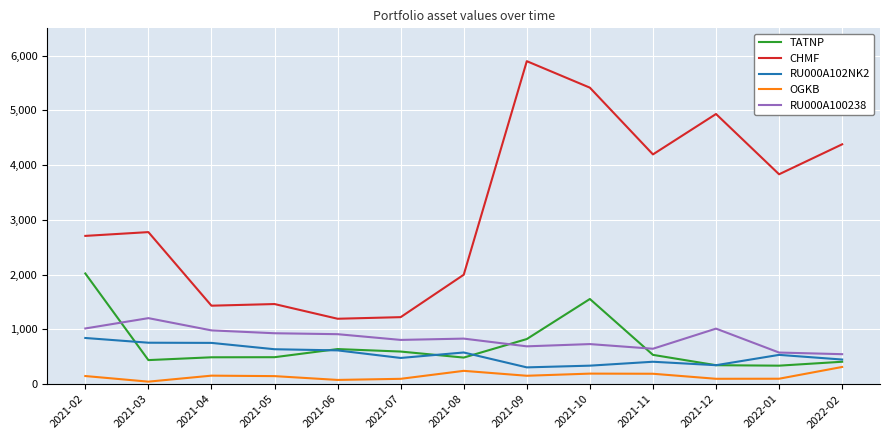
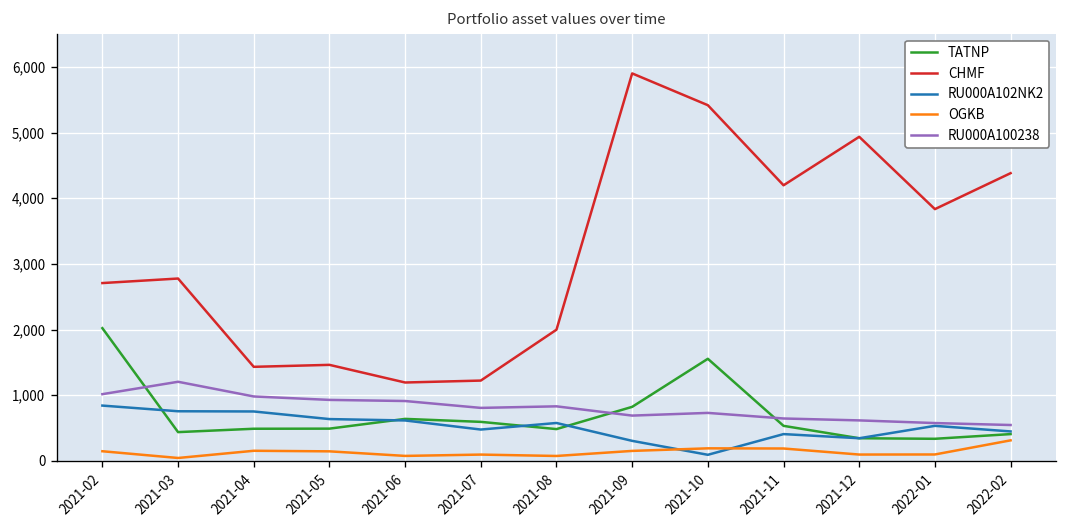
  {
    "TATNP": {
      "2021-02": "2,000",
      "2021-03": "400",
      "2021-04": "500",
      "2021-05": "500",
      "2021-07": "600",
      "2021-08": "500",
      "2021-09": "800",
      "2021-10": "1,600",
      "2021-11": "500",
      "2022-01": "300"
    },
    "CHMF": {
      "2021-02": "2,700",
      "2021-03": "2,800",
      "2021-04": "1,400",
      "2021-05": "1,500",
      "2021-06": "1,200",
      "2021-07": "1,200",
      "2021-08": "2,000",
      "2021-09": "5,900",
      "2021-10": "5,400",
      "2021-11": "4,200",
      "2021-12": "4,900",
      "2022-01": "3,800",
      "2022-02": "4,400"
    },
    "RU000A102NK2": {
      "2021-02": "800",
      "2021-03": "800",
      "2021-04": "800",
      "2021-05": "600",
      "2021-07": "500",
      "2021-08": "600",
      "2021-09": "300",
-     "2021-10": "300",
+     "2021-10": "100",
      "2021-11": "400"
    },
    "OGKB": {
      "2021-02": "100",
      "2021-03": "0",
      "2021-04": "200",
      "2021-05": "100",
      "2021-06": "100",
      "2021-07": "100",
-     "2021-08": "200",
+     "2021-08": "100",
      "2021-09": "200",
      "2021-10": "200",
      "2021-11": "200",
      "2021-12": "100",
      "2022-01": "100",
      "2022-02": "300"
    },
    "RU000A100238": {
      "2021-02": "1,000",
      "2021-03": "1,200",
      "2021-04": "1,000",
      "2021-05": "900",
      "2021-06": "900",
      "2021-07": "800",
      "2021-08": "800",
      "2021-09": "700",
      "2021-10": "700",
      "2021-11": "600",
-     "2021-12": "1,000",
+     "2021-12": "600",
      "2022-02": "500"
    }
  }
